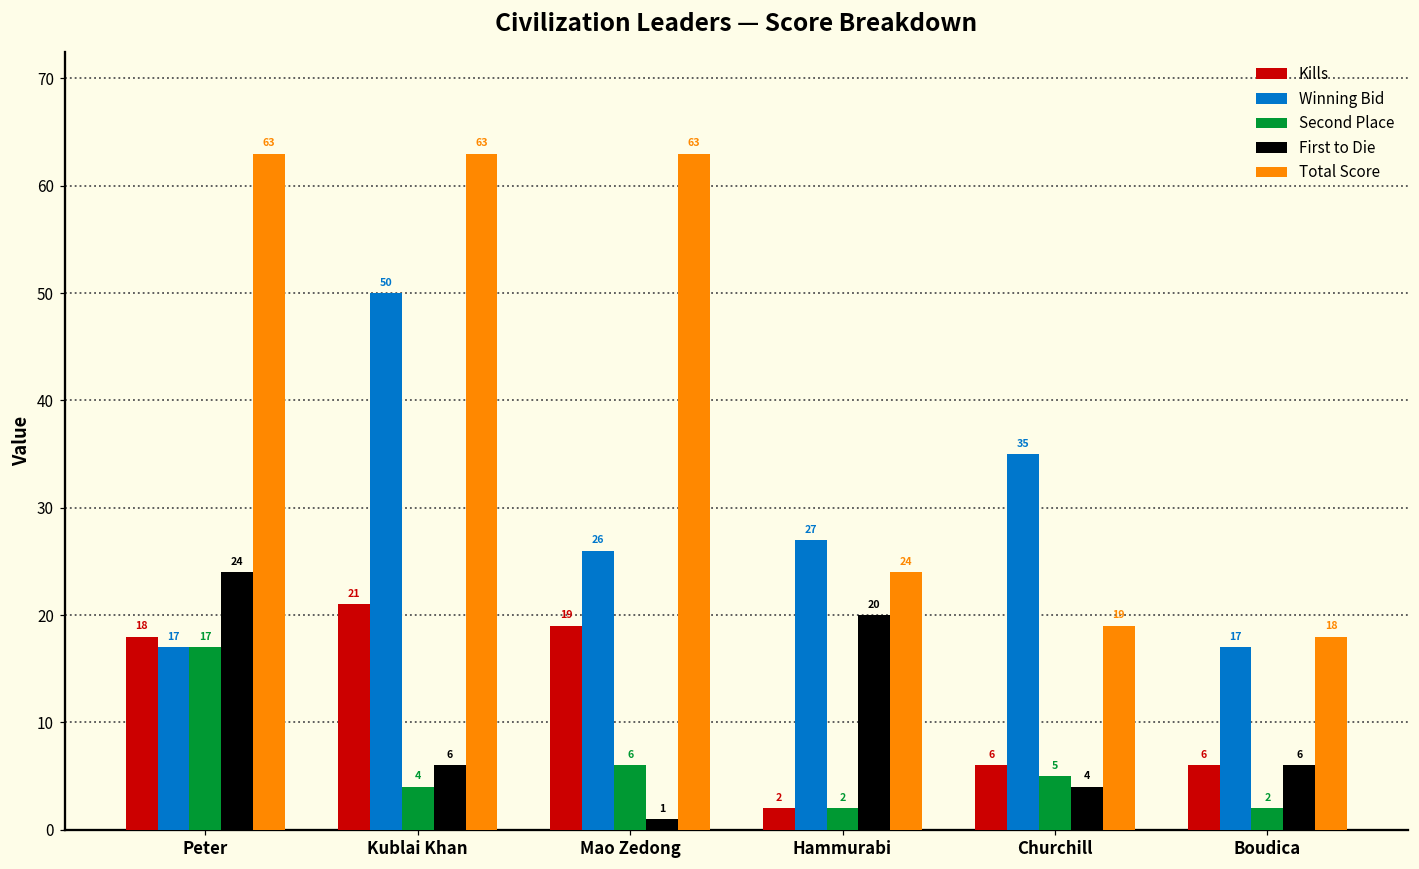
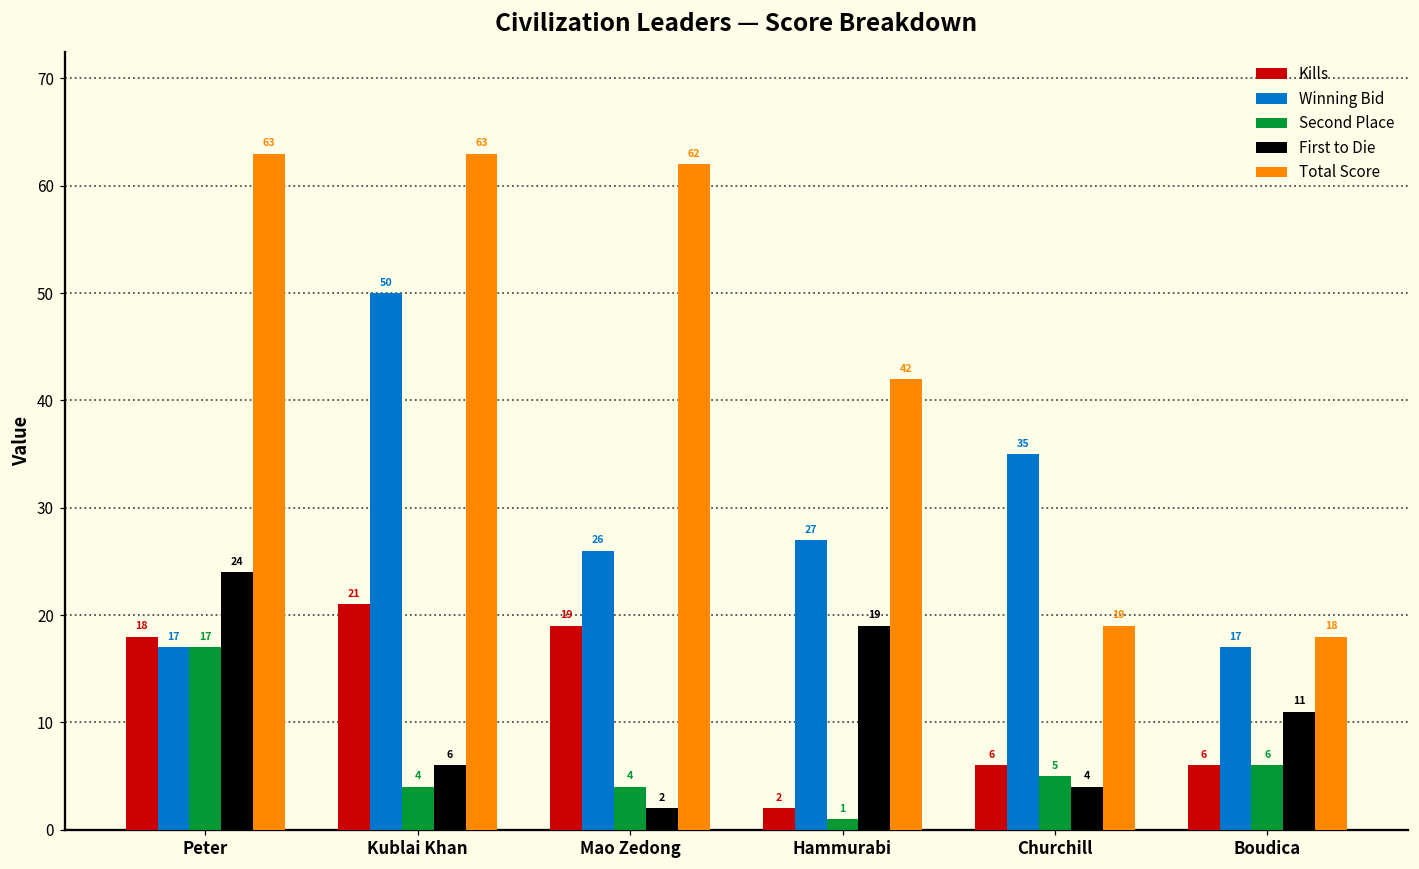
  {
    "Kills": {
      "Peter": 18,
      "Kublai Khan": 21,
      "Mao Zedong": 19,
      "Hammurabi": 2,
      "Churchill": 6,
      "Boudica": 6
    },
    "Winning Bid": {
      "Peter": 17,
      "Kublai Khan": 50,
      "Mao Zedong": 26,
      "Hammurabi": 27,
      "Churchill": 35,
      "Boudica": 17
    },
    "Second Place": {
      "Peter": 17,
      "Kublai Khan": 4,
-     "Mao Zedong": 6,
-     "Hammurabi": 2,
+     "Mao Zedong": 4,
+     "Hammurabi": 1,
      "Churchill": 5,
-     "Boudica": 2
+     "Boudica": 6
    },
    "First to Die": {
      "Peter": 24,
      "Kublai Khan": 6,
-     "Mao Zedong": 1,
-     "Hammurabi": 20,
+     "Mao Zedong": 2,
+     "Hammurabi": 19,
      "Churchill": 4,
-     "Boudica": 6
+     "Boudica": 11
    },
    "Total Score": {
      "Peter": 63,
      "Kublai Khan": 63,
-     "Mao Zedong": 63,
-     "Hammurabi": 24,
+     "Mao Zedong": 62,
+     "Hammurabi": 42,
      "Churchill": 19,
      "Boudica": 18
    }
  }
